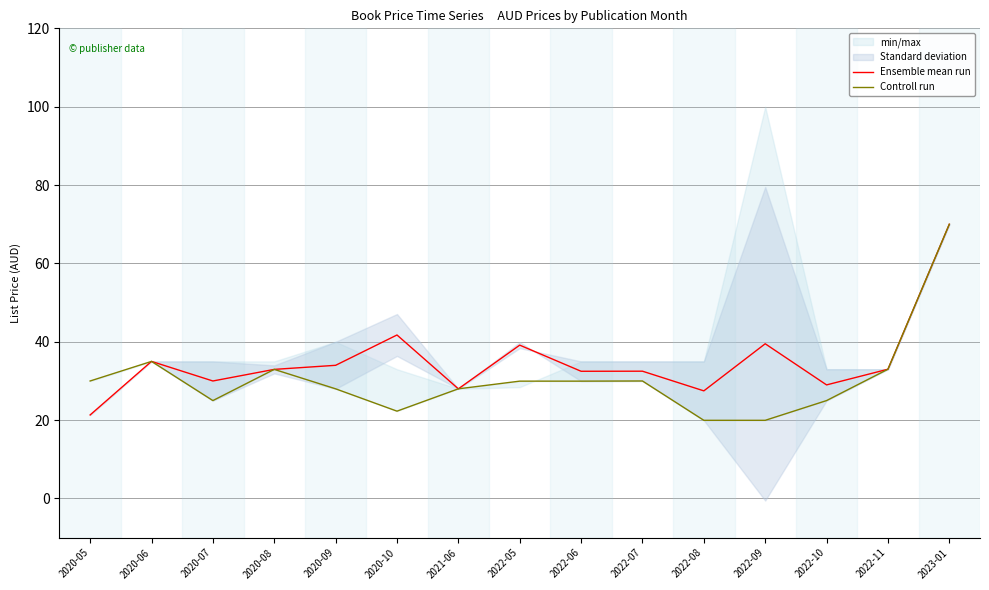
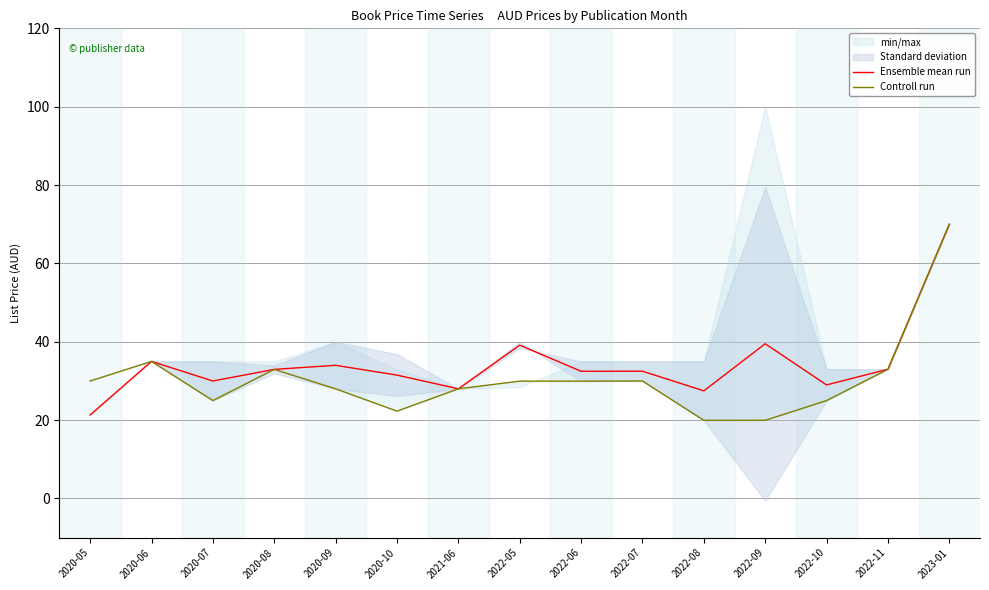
  {
    "Ensemble mean run": {
      "2020-07": 30,
      "2020-09": 34,
-     "2020-10": 42,
+     "2020-10": 31,
      "2022-05": 39,
      "2022-06": 32,
      "2022-07": 32,
      "2022-08": 27,
      "2022-09": 39,
      "2022-10": 29
    },
    "Controll run": {
      "2020-07": 25,
      "2020-09": 28,
      "2020-10": 22,
      "2022-06": 30,
      "2022-07": 30,
      "2022-08": 20,
      "2022-09": 20,
      "2022-10": 25
    }
  }
